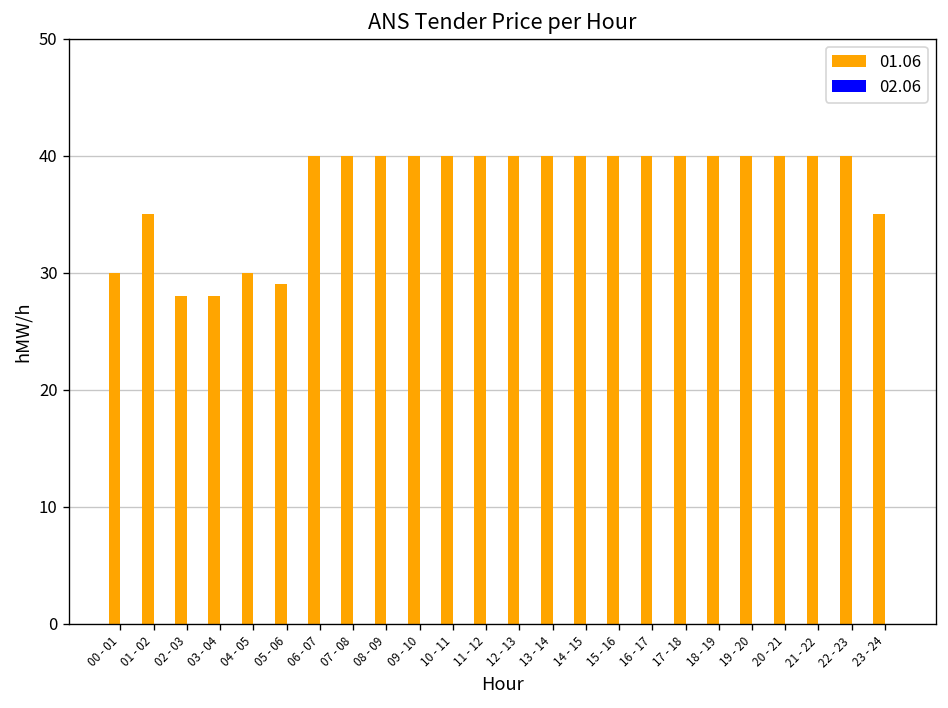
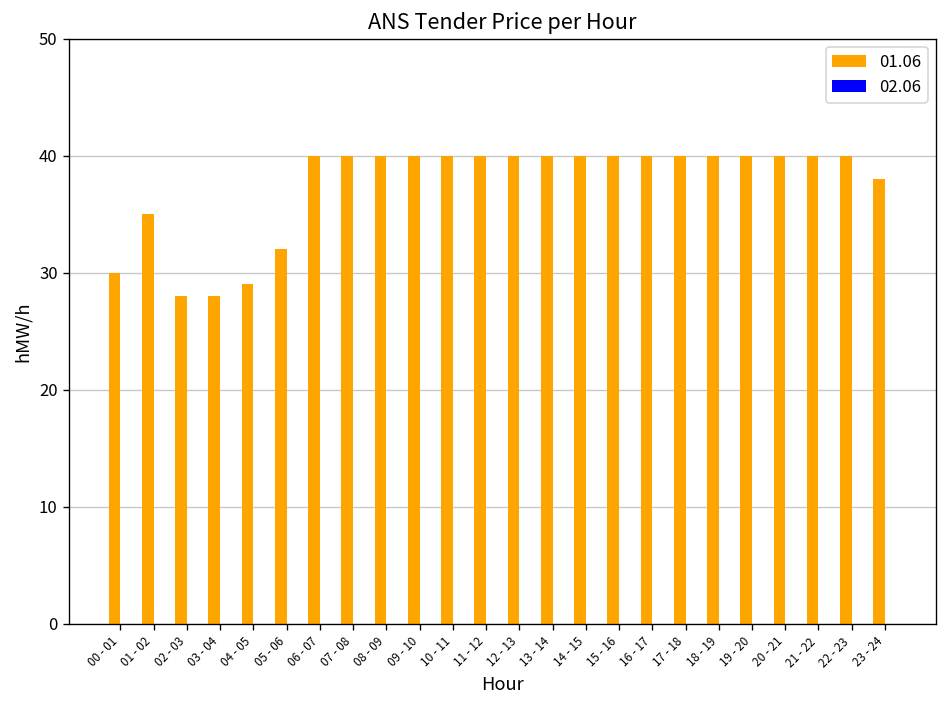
  {
    "01.06": {
      "00 - 01": 30,
      "01 - 02": 35,
      "02 - 03": 28,
      "03 - 04": 28,
-     "04 - 05": 30,
-     "05 - 06": 29,
+     "04 - 05": 29,
+     "05 - 06": 32,
      "06 - 07": 40,
      "07 - 08": 40,
      "08 - 09": 40,
      "09 - 10": 40,
      "10 - 11": 40,
      "11 - 12": 40,
      "12 - 13": 40,
      "13 - 14": 40,
      "14 - 15": 40,
      "15 - 16": 40,
      "16 - 17": 40,
      "17 - 18": 40,
      "18 - 19": 40,
      "19 - 20": 40,
      "20 - 21": 40,
      "21 - 22": 40,
      "22 - 23": 40,
-     "23 - 24": 35
+     "23 - 24": 38
    },
    "02.06": {
      "00 - 01": 0,
      "01 - 02": 0,
      "02 - 03": 0,
      "03 - 04": 0,
      "04 - 05": 0,
      "05 - 06": 0,
      "06 - 07": 0,
      "07 - 08": 0,
      "08 - 09": 0,
      "09 - 10": 0,
      "10 - 11": 0,
      "11 - 12": 0,
      "12 - 13": 0,
      "13 - 14": 0,
      "14 - 15": 0,
      "15 - 16": 0,
      "16 - 17": 0,
      "17 - 18": 0,
      "18 - 19": 0,
      "19 - 20": 0,
      "20 - 21": 0,
      "21 - 22": 0,
      "22 - 23": 0,
      "23 - 24": 0
    }
  }
